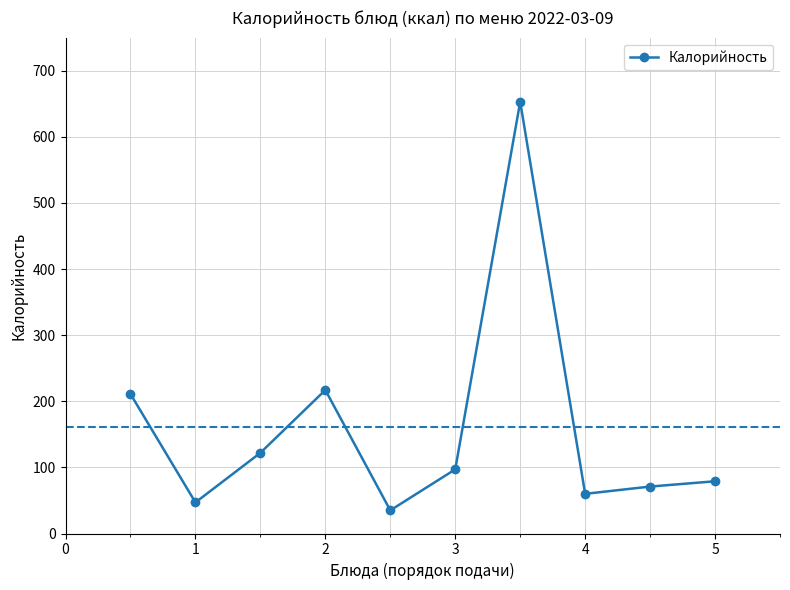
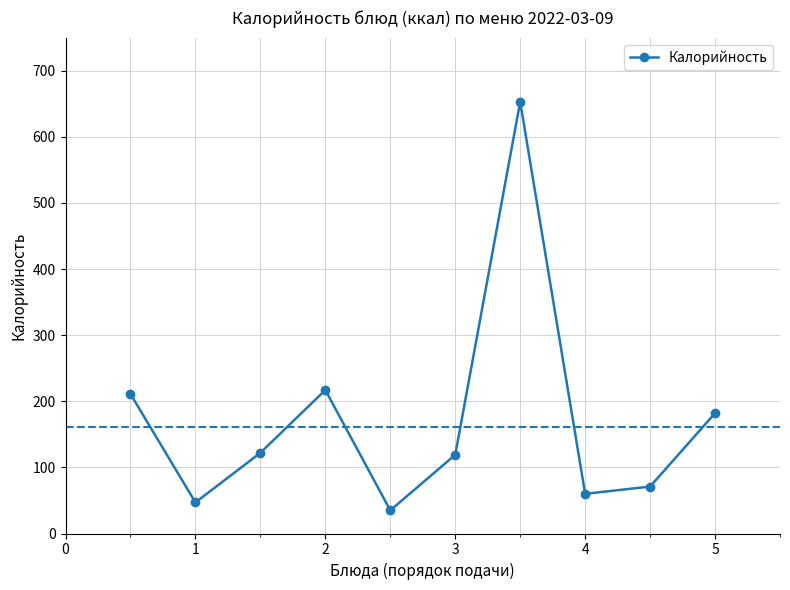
  {
    "1": 50,
    "2": 220,
-   "3": 100,
+   "3": 120,
    "4": 60,
-   "5": 80
+   "5": 180
  }
